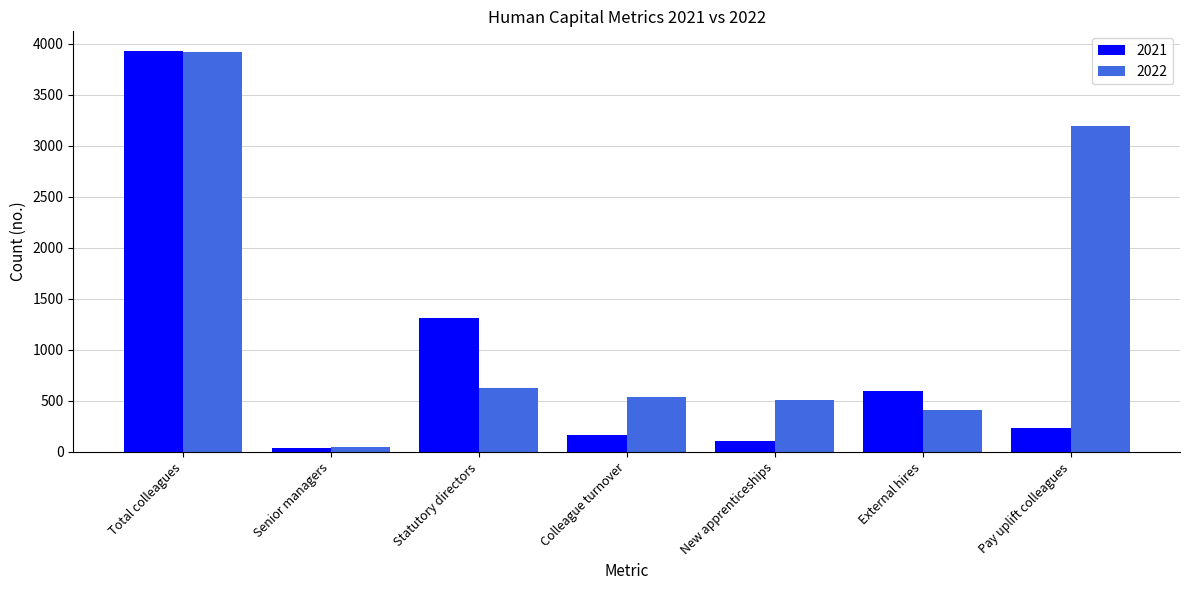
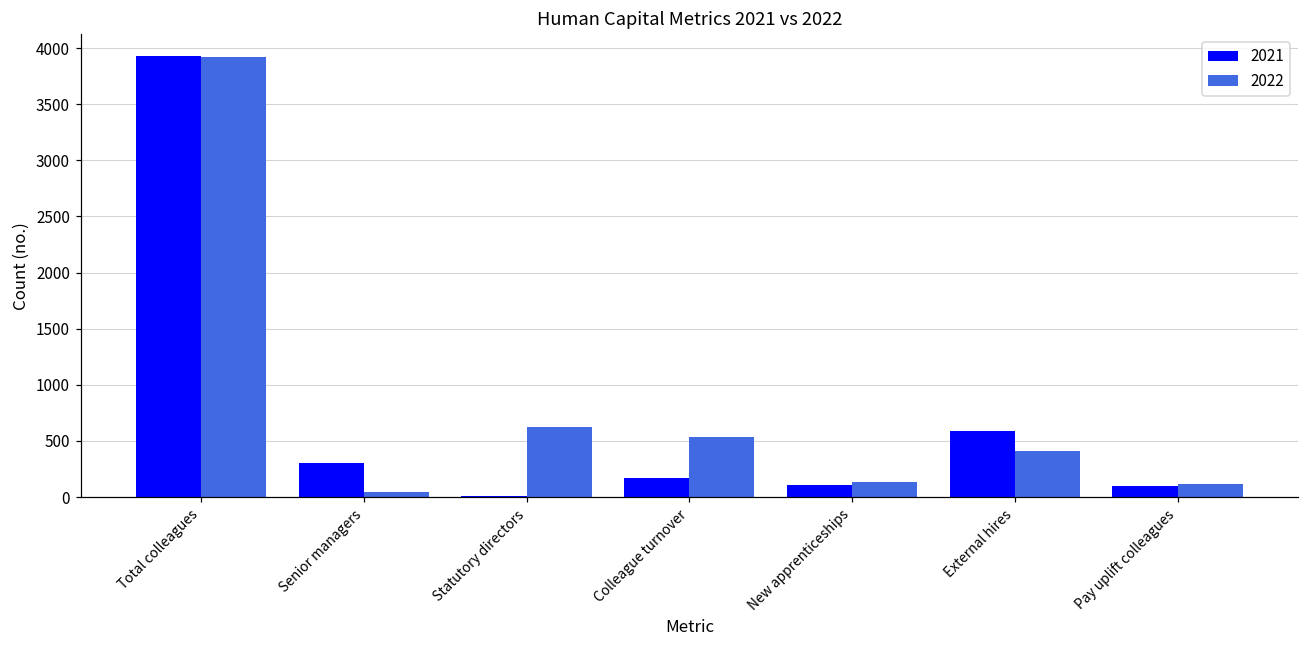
  {
    "2021": {
      "Total colleagues": 3930,
-     "Senior managers": 40,
-     "Statutory directors": 1320,
+     "Senior managers": 300,
+     "Statutory directors": 10,
      "Colleague turnover": 170,
      "New apprenticeships": 110,
      "External hires": 590,
-     "Pay uplift colleagues": 230
+     "Pay uplift colleagues": 100
    },
    "2022": {
      "Total colleagues": 3920,
      "Senior managers": 40,
      "Statutory directors": 630,
      "Colleague turnover": 540,
-     "New apprenticeships": 510,
+     "New apprenticeships": 140,
      "External hires": 410,
-     "Pay uplift colleagues": 3190
+     "Pay uplift colleagues": 120
    }
  }
